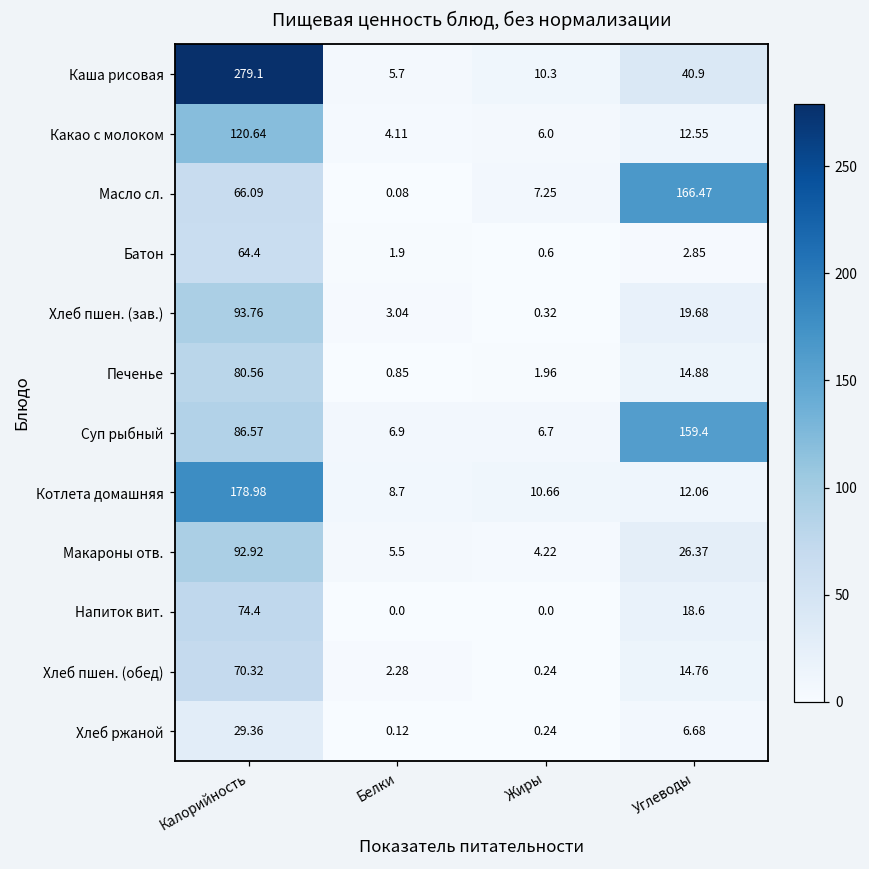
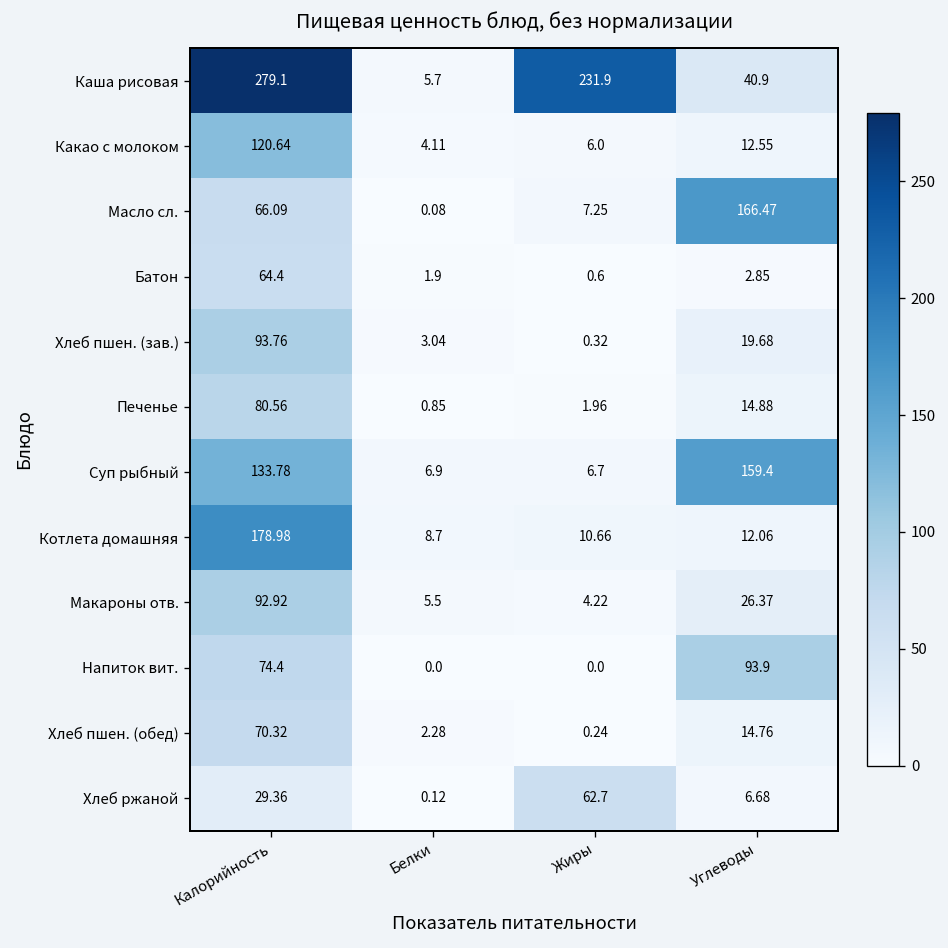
  {
    "Каша рисовая": {
      "Калорийность": 279.1,
      "Белки": 5.7,
-     "Жиры": 10.3,
+     "Жиры": 231.9,
      "Углеводы": 40.9
    },
    "Какао с молоком": {
      "Калорийность": 120.64,
      "Белки": 4.11,
      "Жиры": 6.0,
      "Углеводы": 12.55
    },
    "Масло сл.": {
      "Калорийность": 66.09,
      "Белки": 0.08,
      "Жиры": 7.25,
      "Углеводы": 166.47
    },
    "Батон": {
      "Калорийность": 64.4,
      "Белки": 1.9,
      "Жиры": 0.6,
      "Углеводы": 2.85
    },
    "Хлеб пшен. (зав.)": {
      "Калорийность": 93.76,
      "Белки": 3.04,
      "Жиры": 0.32,
      "Углеводы": 19.68
    },
    "Печенье": {
      "Калорийность": 80.56,
      "Белки": 0.85,
      "Жиры": 1.96,
      "Углеводы": 14.88
    },
    "Суп рыбный": {
-     "Калорийность": 86.57,
+     "Калорийность": 133.78,
      "Белки": 6.9,
      "Жиры": 6.7,
      "Углеводы": 159.4
    },
    "Котлета домашняя": {
      "Калорийность": 178.98,
      "Белки": 8.7,
      "Жиры": 10.66,
      "Углеводы": 12.06
    },
    "Макароны отв.": {
      "Калорийность": 92.92,
      "Белки": 5.5,
      "Жиры": 4.22,
      "Углеводы": 26.37
    },
    "Напиток вит.": {
      "Калорийность": 74.4,
      "Белки": 0.0,
      "Жиры": 0.0,
-     "Углеводы": 18.6
+     "Углеводы": 93.9
    },
    "Хлеб пшен. (обед)": {
      "Калорийность": 70.32,
      "Белки": 2.28,
      "Жиры": 0.24,
      "Углеводы": 14.76
    },
    "Хлеб ржаной": {
      "Калорийность": 29.36,
      "Белки": 0.12,
-     "Жиры": 0.24,
+     "Жиры": 62.7,
      "Углеводы": 6.68
    }
  }
